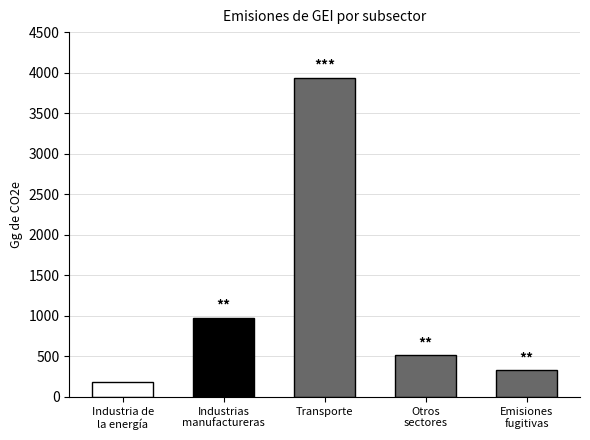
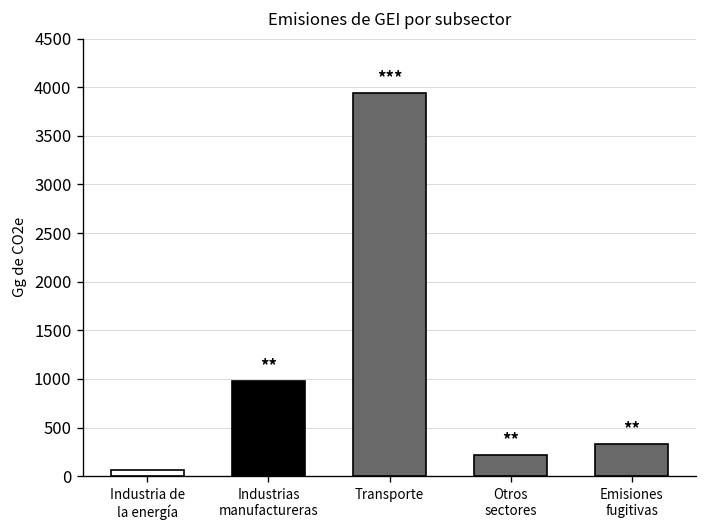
  {
-   "Industria de la energía": 200,
+   "Industria de la energía": 100,
    "Industrias manufactureras": 1000,
    "Transporte": 3900,
-   "Otros sectores": 500,
+   "Otros sectores": 200,
    "Emisiones fugitivas": 300
  }
